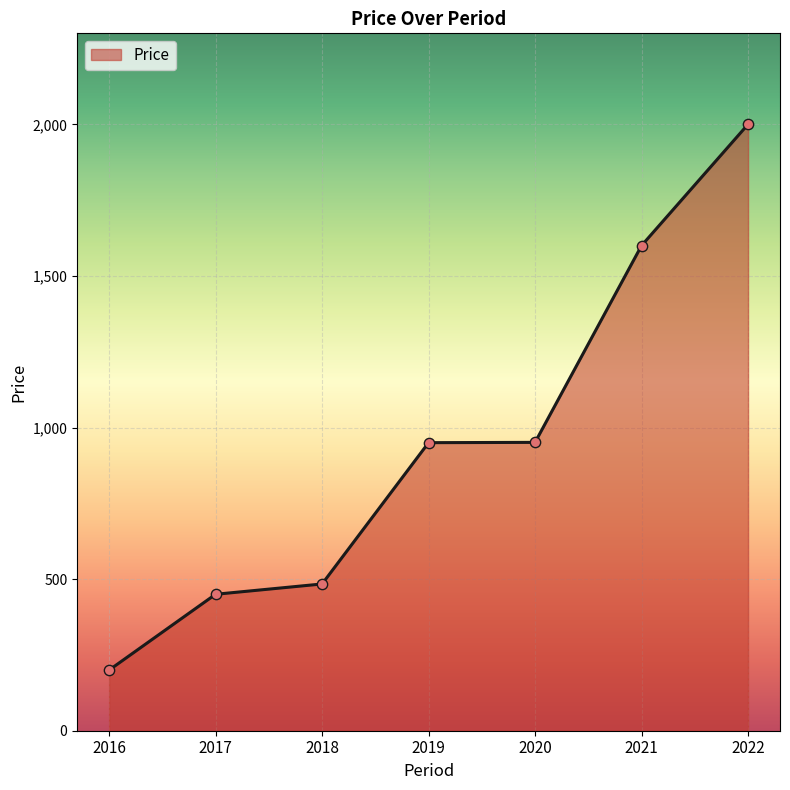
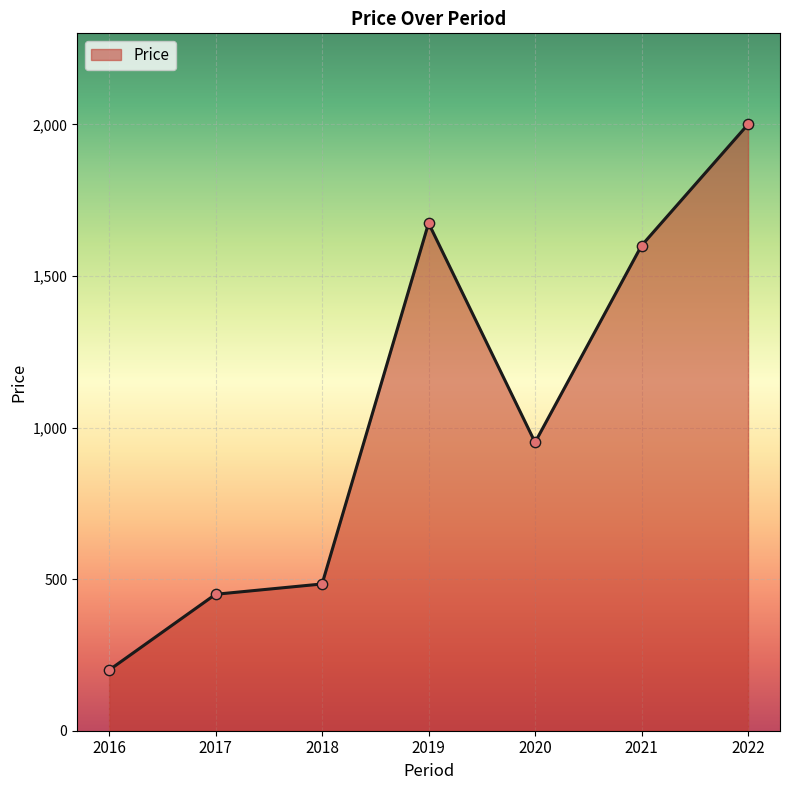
  {
    "2016": "200",
    "2017": "450",
    "2018": "480",
-   "2019": "950",
+   "2019": "1,670",
    "2020": "950",
    "2021": "1,600",
    "2022": "2,000"
  }
